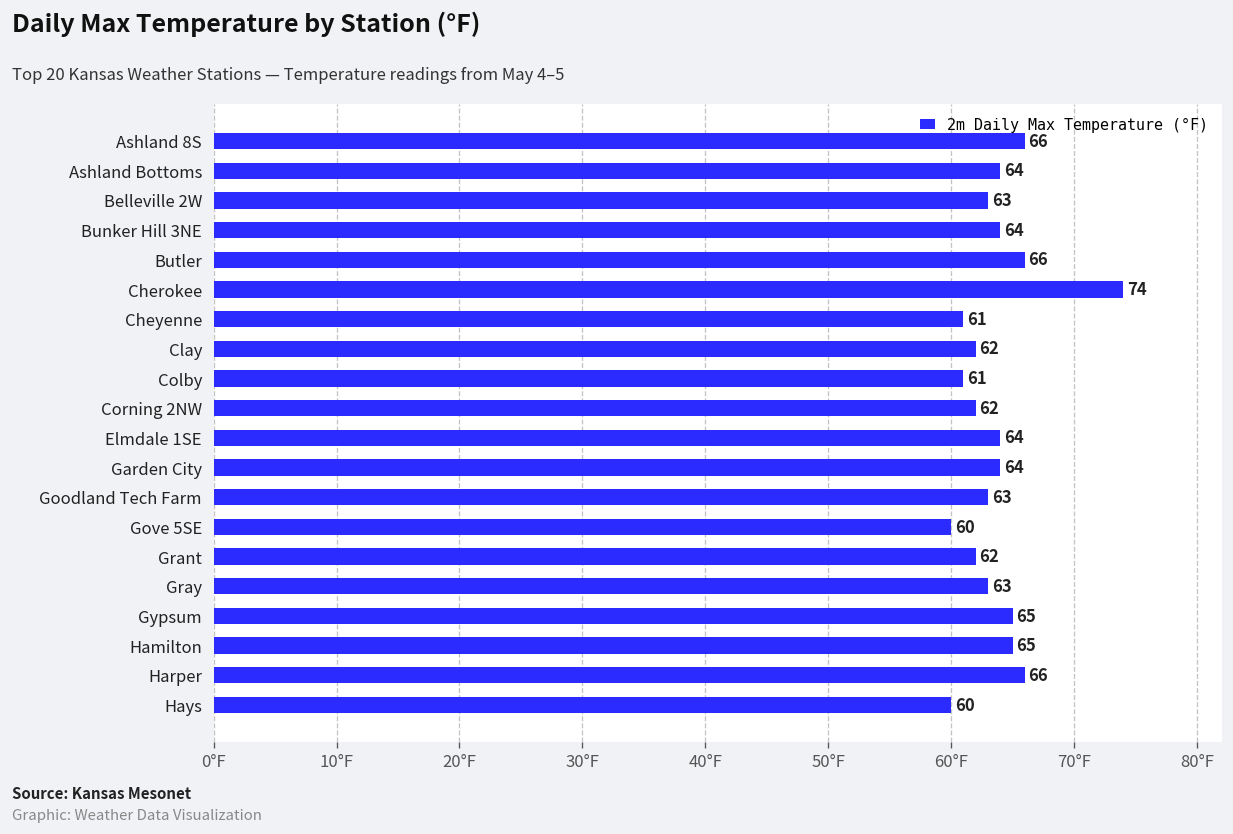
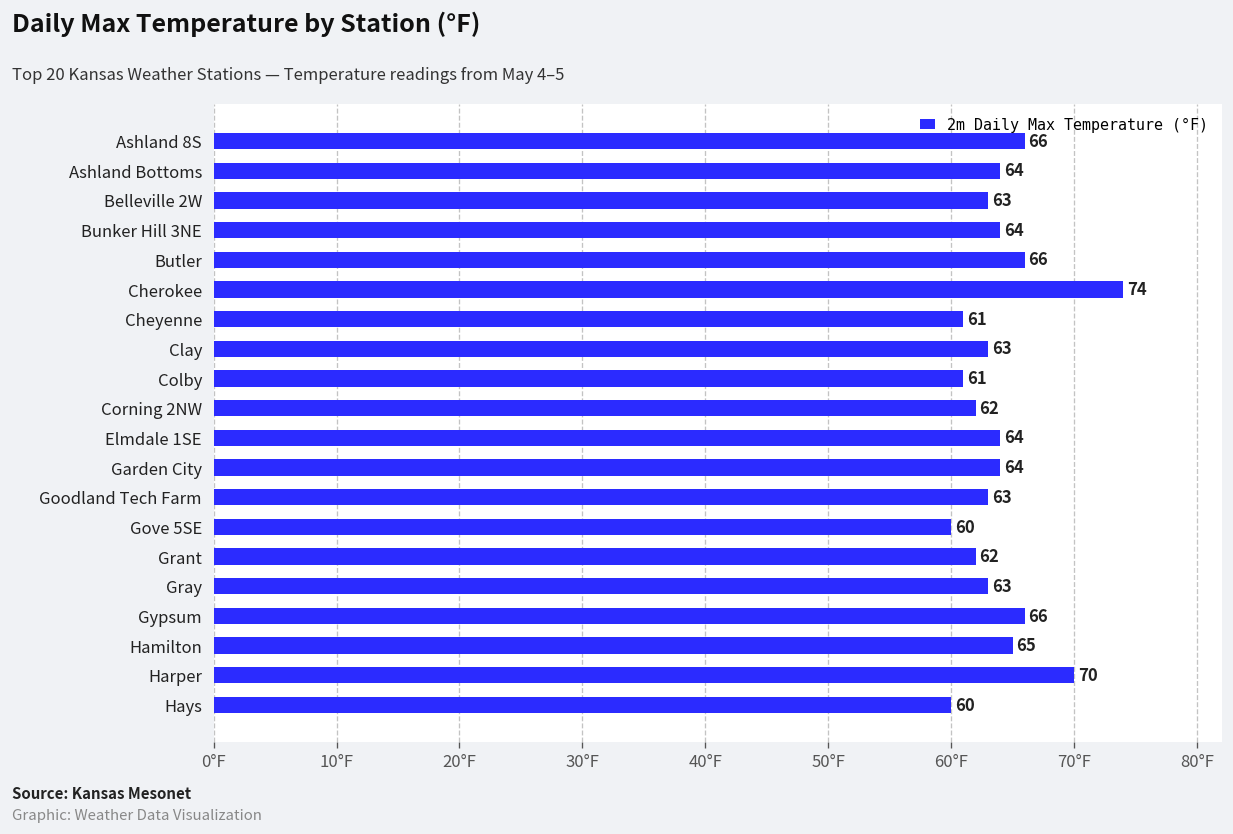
  {
    "Ashland 8S": 66,
    "Ashland Bottoms": 64,
    "Belleville 2W": 63,
    "Bunker Hill 3NE": 64,
    "Butler": 66,
    "Cherokee": 74,
    "Cheyenne": 61,
-   "Clay": 62,
+   "Clay": 63,
    "Colby": 61,
    "Corning 2NW": 62,
    "Elmdale 1SE": 64,
    "Garden City": 64,
    "Goodland Tech Farm": 63,
    "Gove 5SE": 60,
    "Grant": 62,
    "Gray": 63,
-   "Gypsum": 65,
+   "Gypsum": 66,
    "Hamilton": 65,
-   "Harper": 66,
+   "Harper": 70,
    "Hays": 60
  }
